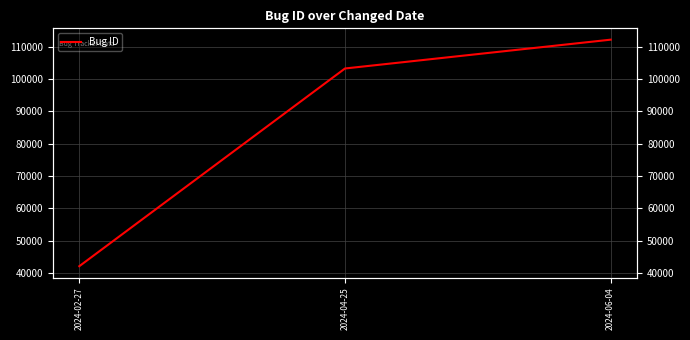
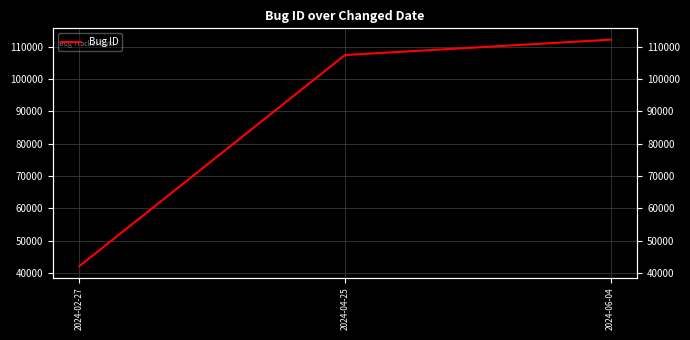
  {
    "2024-02-27": 42000,
-   "2024-04-25": 103000,
+   "2024-04-25": 107000,
    "2024-06-04": 112000
  }
